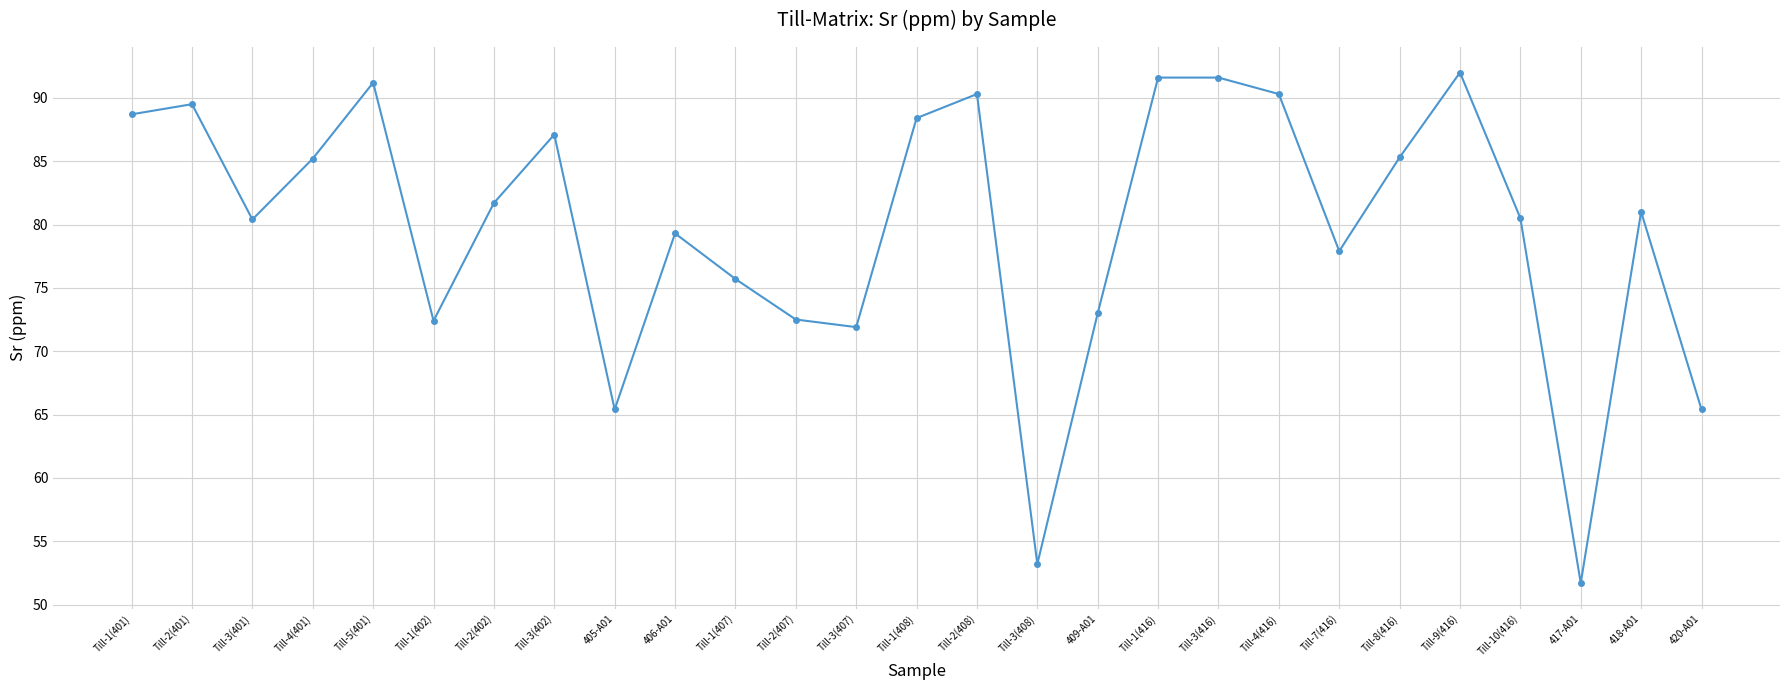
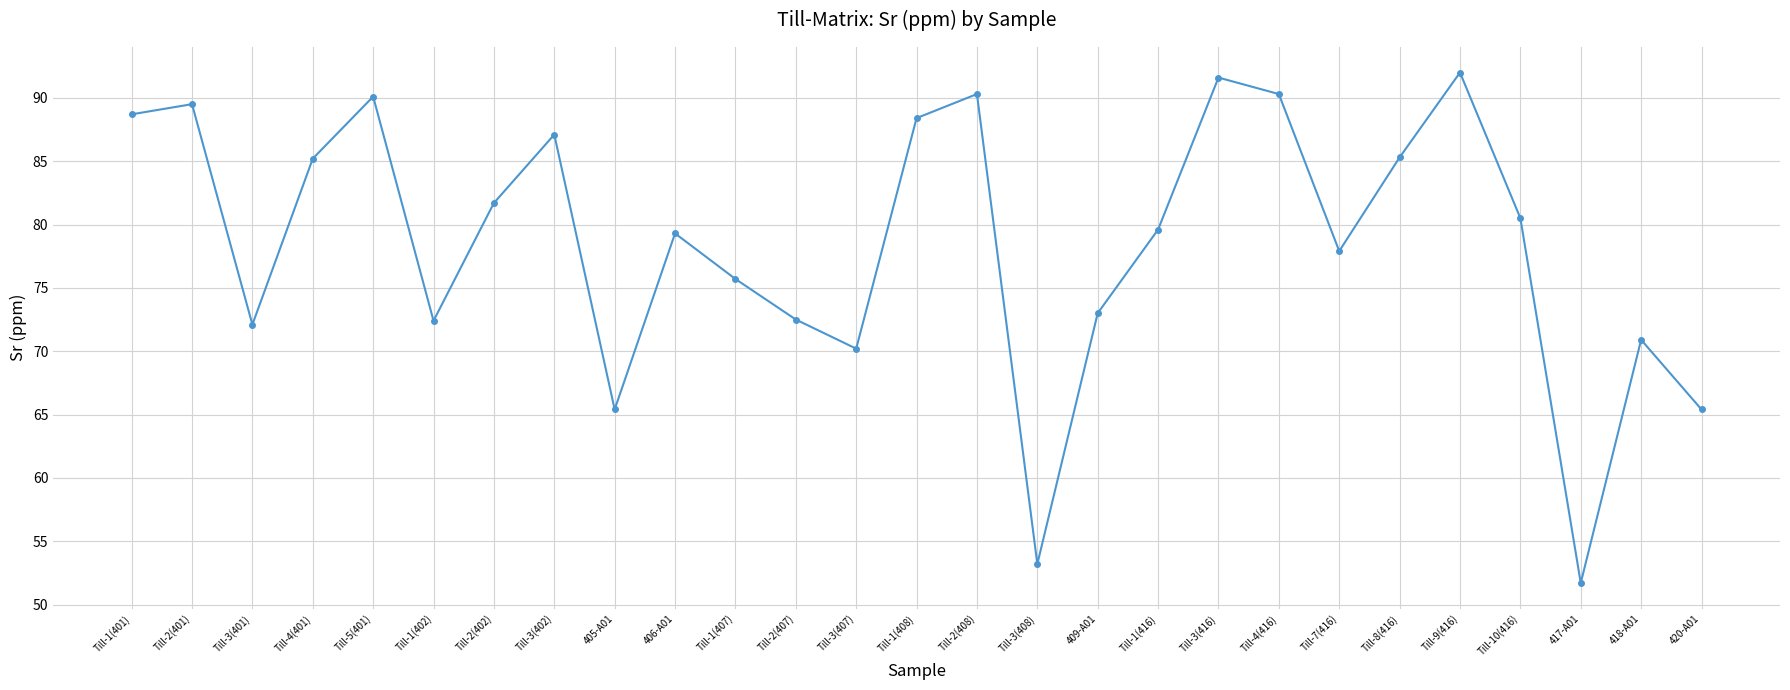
  {
    "Till-1(401)": 88.7,
    "Till-2(401)": 89.5,
-   "Till-3(401)": 80.4,
+   "Till-3(401)": 72.1,
    "Till-4(401)": 85.2,
-   "Till-5(401)": 91.2,
+   "Till-5(401)": 90.1,
    "Till-1(402)": 72.4,
    "Till-2(402)": 81.7,
    "Till-3(402)": 87.1,
    "405-A01": 65.4,
    "406-A01": 79.3,
    "Till-1(407)": 75.7,
    "Till-2(407)": 72.5,
-   "Till-3(407)": 71.9,
+   "Till-3(407)": 70.2,
    "Till-1(408)": 88.4,
    "Till-2(408)": 90.3,
    "Till-3(408)": 53.2,
    "409-A01": 73.0,
-   "Till-1(416)": 91.6,
+   "Till-1(416)": 79.6,
    "Till-3(416)": 91.6,
    "Till-4(416)": 90.3,
    "Till-7(416)": 77.9,
    "Till-8(416)": 85.3,
    "Till-9(416)": 92.0,
    "Till-10(416)": 80.5,
    "417-A01": 51.7,
-   "418-A01": 81.0,
+   "418-A01": 70.9,
    "420-A01": 65.4
  }
